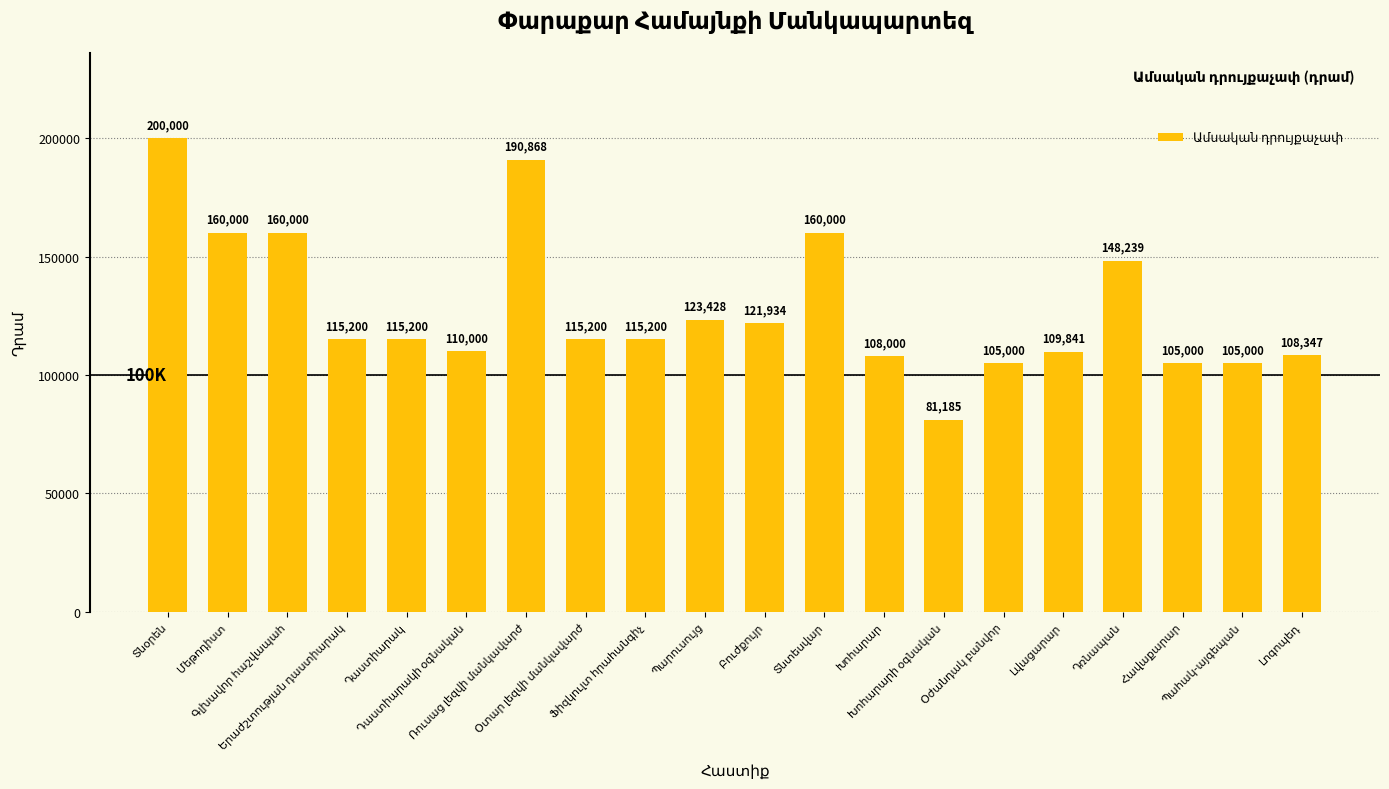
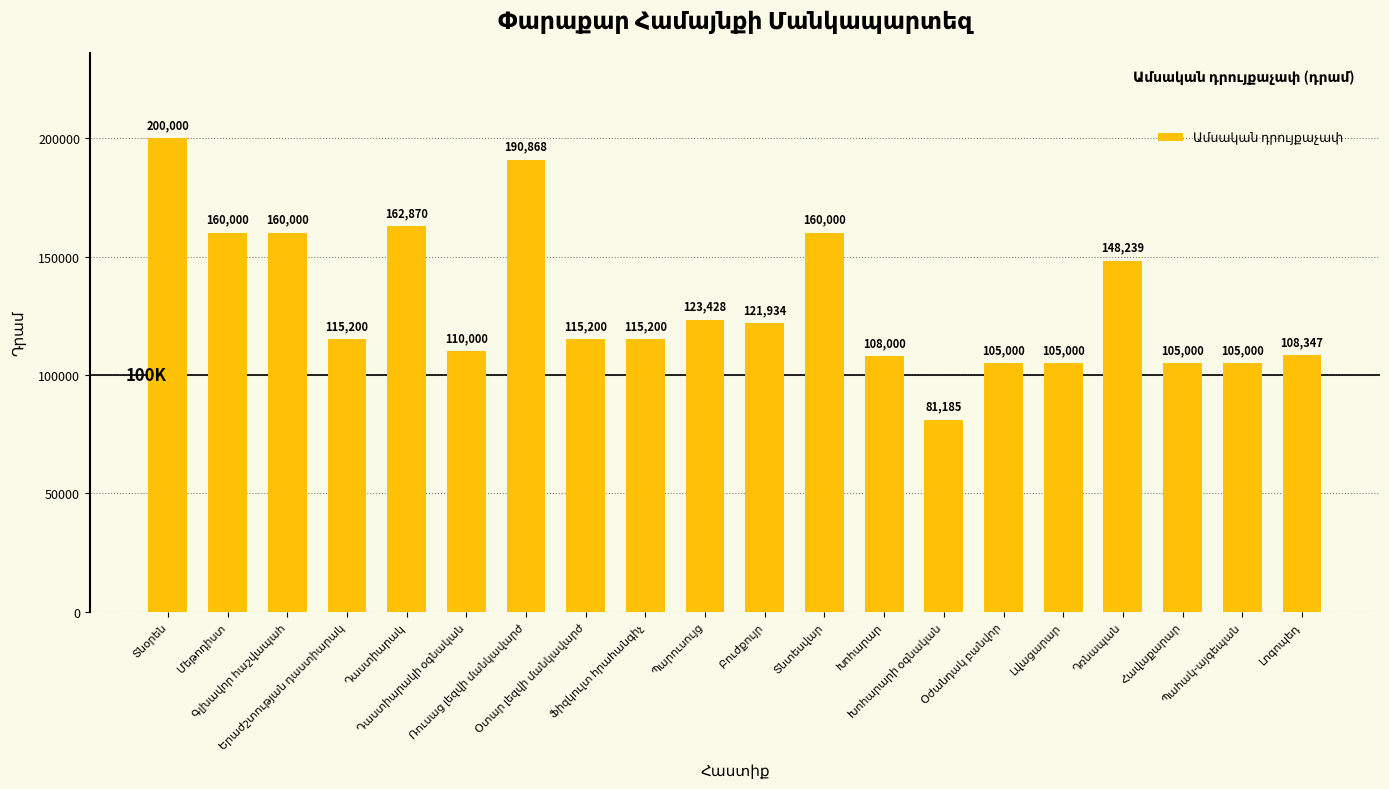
  {
    "Տնօրեն": "200,000",
    "Մեթոդիստ": "160,000",
    "Գլխավոր հաշվապահ": "160,000",
    "Երաժշտության դաստիարակ": "115,200",
-   "Դաստիարակ": "115,200",
+   "Դաստիարակ": "162,870",
    "Դաստիարակի օգնական": "110,000",
    "Ռուսաց լեզվի մանկավարժ": "190,868",
    "Օտար լեզվի մանկավարժ": "115,200",
    "Ֆիզկուլտ հրահանգիչ": "115,200",
    "Պարուսույց": "123,428",
    "Բուժքույր": "121,934",
    "Տնտեսվար": "160,000",
    "Խոհարար": "108,000",
    "Խոհարարի օգնական": "81,185",
    "Օժանդակ բանվոր": "105,000",
-   "Լվացարար": "109,841",
+   "Լվացարար": "105,000",
    "Դռնապան": "148,239",
    "Հավաքարար": "105,000",
    "Պահակ-այգեպան": "105,000",
    "Լոգոպեդ": "108,347"
  }
